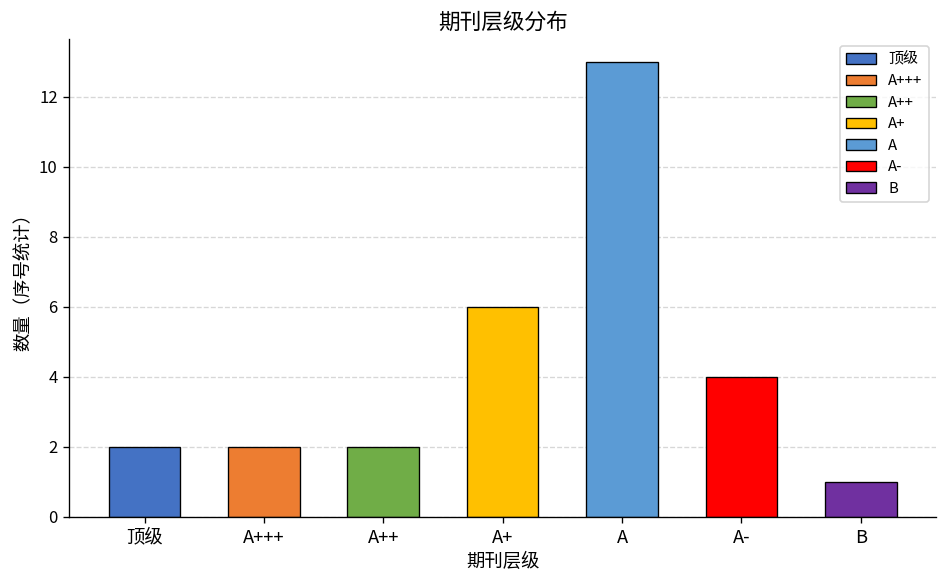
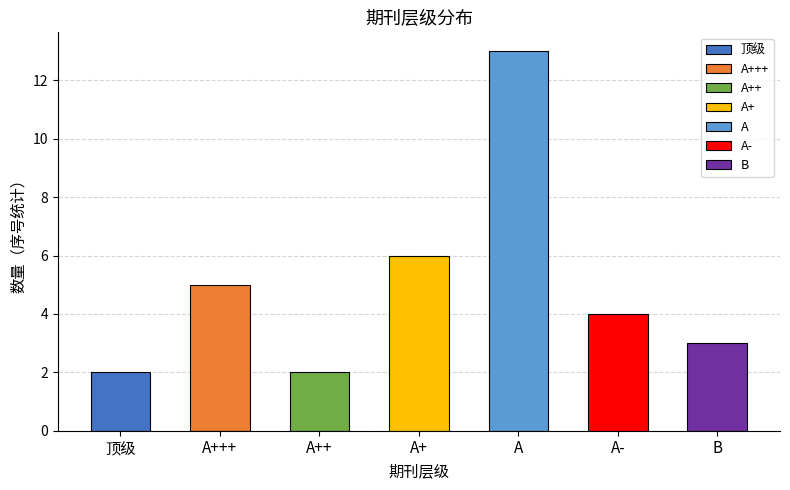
  {
    "顶级": 2,
-   "A+++": 2,
+   "A+++": 5,
    "A++": 2,
    "A+": 6,
    "A": 13,
    "A-": 4,
-   "B": 1
+   "B": 3
  }
